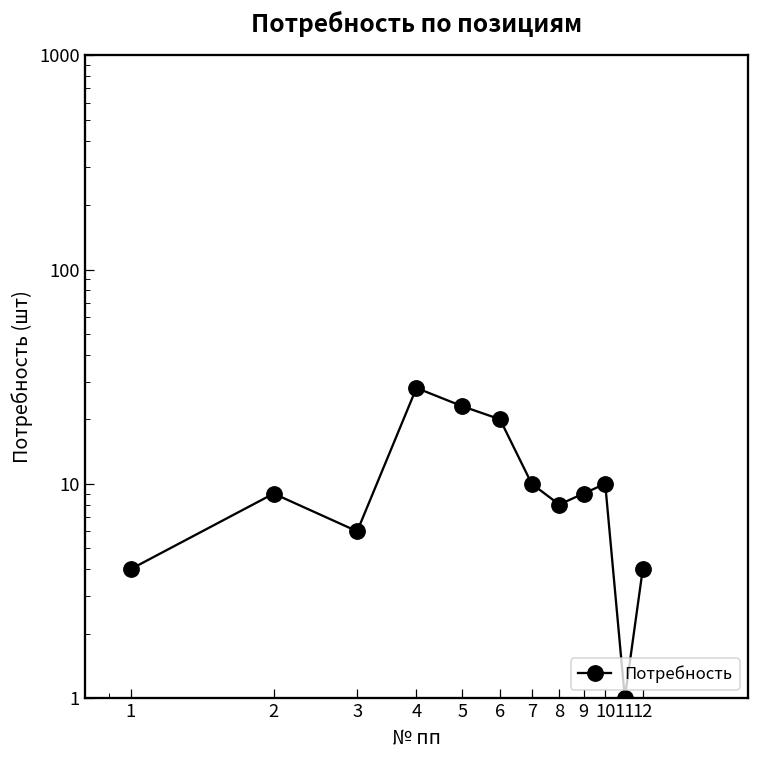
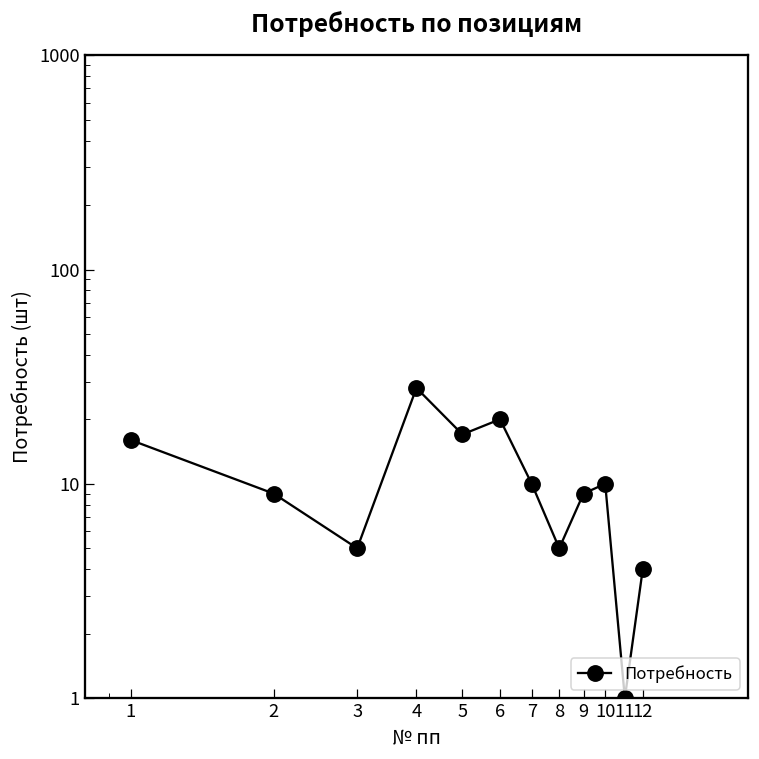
  {
-   "1": 4,
+   "1": 16,
    "2": 9,
-   "3": 6,
+   "3": 5,
    "4": 28,
-   "5": 23,
+   "5": 17,
    "6": 20,
    "7": 10,
-   "8": 8,
+   "8": 5,
    "9": 9,
    "10": 10,
    "11": 1,
    "12": 4
  }
